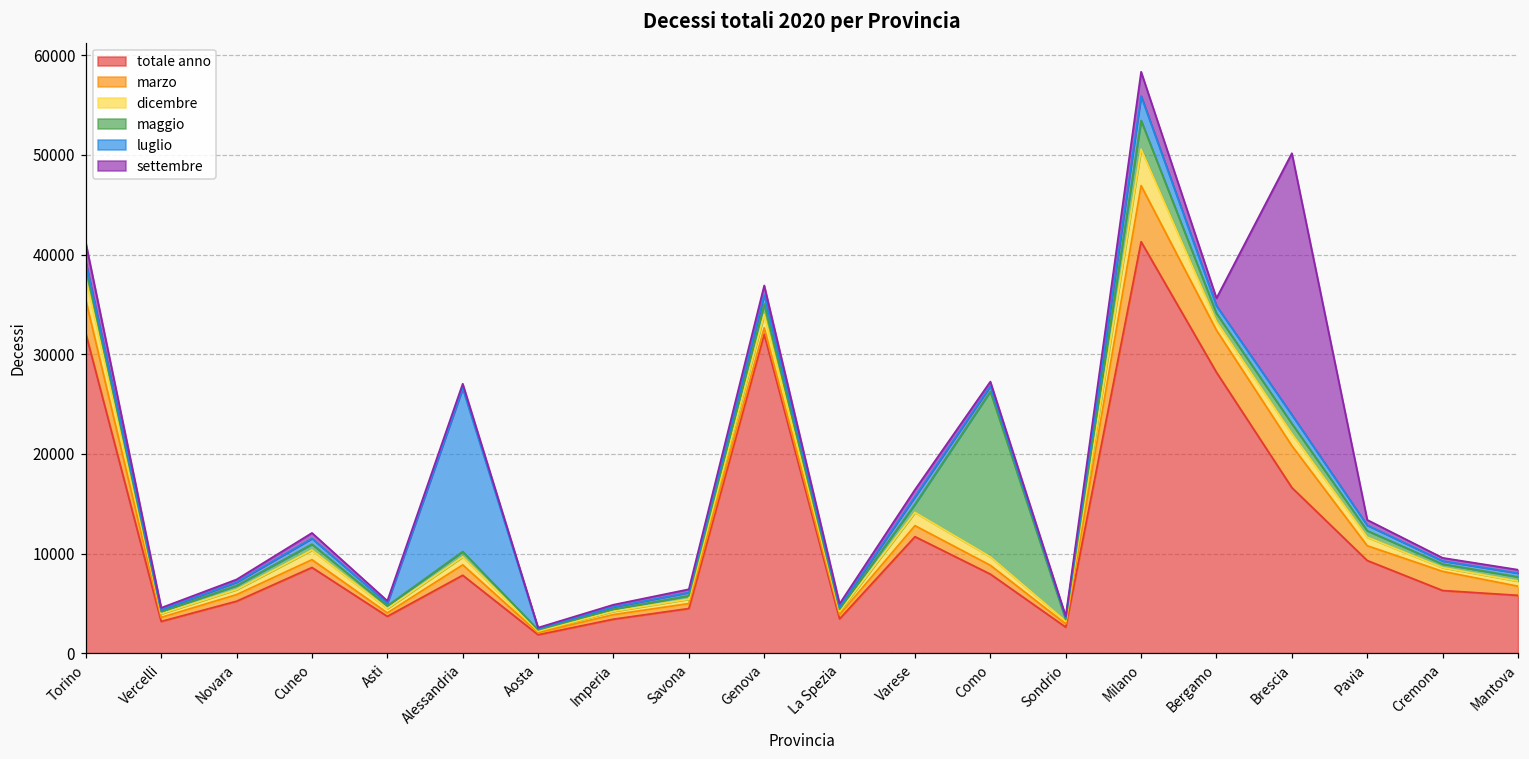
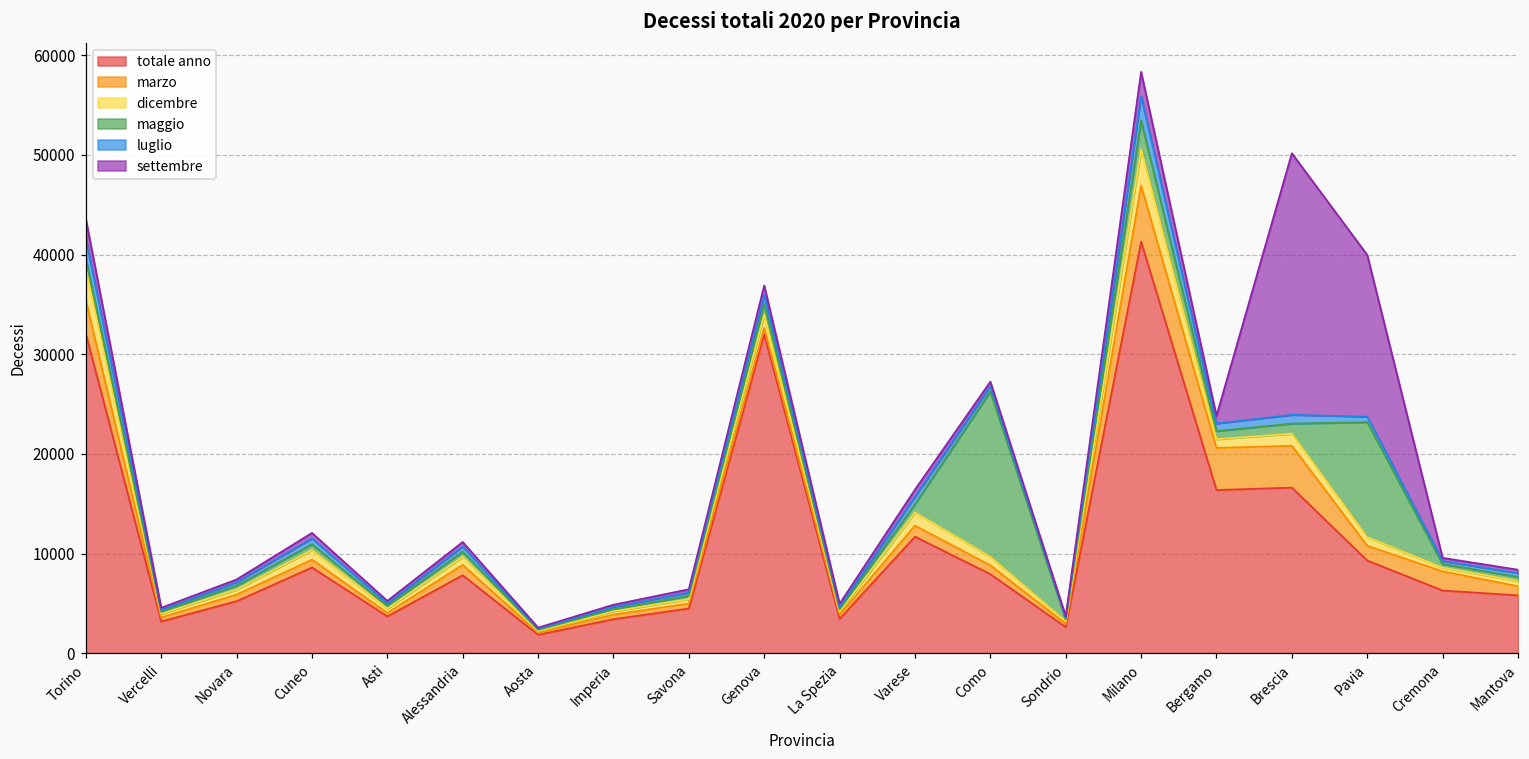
  {
    "totale anno": {
      "Torino": 32000,
      "Vercelli": 3000,
      "Novara": 5000,
      "Cuneo": 9000,
      "Asti": 4000,
      "Alessandria": 8000,
      "Imperia": 3000,
      "Savona": 4000,
      "Genova": 32000,
      "La Spezia": 3000,
      "Varese": 12000,
      "Como": 8000,
      "Sondrio": 3000,
      "Milano": 41000,
-     "Bergamo": 28000,
+     "Bergamo": 16000,
      "Brescia": 17000,
      "Pavia": 9000,
      "Cremona": 6000,
      "Mantova": 6000
    },
    "marzo": {
      "Torino": 3000,
      "Vercelli": 0,
      "Novara": 1000,
      "Cuneo": 1000,
      "Asti": 0,
      "Alessandria": 1000,
      "Imperia": 0,
      "Savona": 0,
      "Genova": 1000,
      "La Spezia": 0,
      "Varese": 1000,
      "Como": 1000,
      "Milano": 6000,
      "Bergamo": 4000,
      "Brescia": 4000,
      "Pavia": 1000,
      "Cremona": 2000,
      "Mantova": 1000
    },
    "dicembre": {
-     "Torino": 2000,
+     "Torino": 3000,
      "Novara": 1000,
      "Cuneo": 1000,
      "Alessandria": 1000,
      "Savona": 0,
      "Genova": 1000,
      "Varese": 1000,
      "Como": 1000,
      "Milano": 4000,
      "Bergamo": 1000,
      "Brescia": 1000,
      "Pavia": 1000,
      "Cremona": 0,
      "Mantova": 1000
    },
    "maggio": {
      "Torino": 1000,
      "Novara": 0,
      "Cuneo": 1000,
      "Alessandria": 1000,
      "Savona": 0,
      "Genova": 1000,
      "Varese": 1000,
      "Como": 17000,
      "Milano": 3000,
      "Bergamo": 1000,
      "Brescia": 1000,
-     "Pavia": 1000,
+     "Pavia": 12000,
      "Cremona": 0,
      "Mantova": 0
    },
    "luglio": {
-     "Torino": 1000,
+     "Torino": 2000,
      "Cuneo": 1000,
-     "Alessandria": 16000,
+     "Alessandria": 1000,
      "Savona": 0,
      "Genova": 1000,
      "Varese": 1000,
      "Como": 1000,
      "Milano": 2000,
      "Bergamo": 1000,
      "Brescia": 1000,
      "Pavia": 1000,
      "Cremona": 0,
      "Mantova": 0
    },
    "settembre": {
      "Torino": 2000,
      "Cuneo": 1000,
      "Alessandria": 0,
      "Savona": 0,
      "Genova": 1000,
      "La Spezia": 0,
      "Varese": 1000,
      "Como": 0,
      "Milano": 2000,
      "Bergamo": 1000,
      "Brescia": 26000,
-     "Pavia": 1000,
+     "Pavia": 16000,
      "Cremona": 0,
      "Mantova": 0
    }
  }
